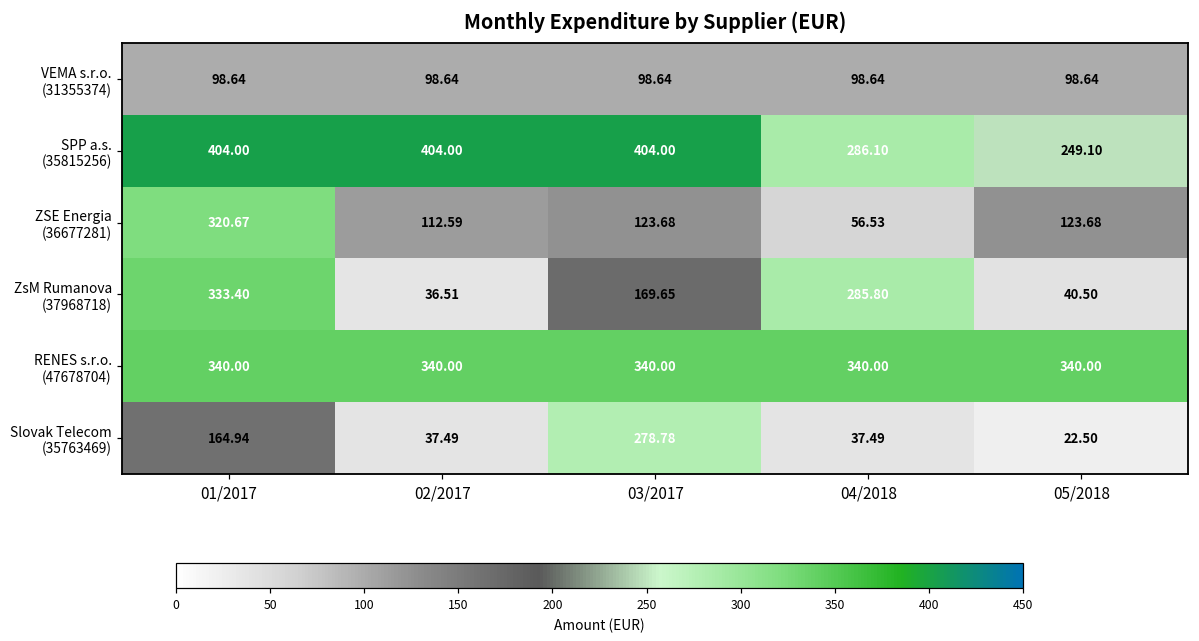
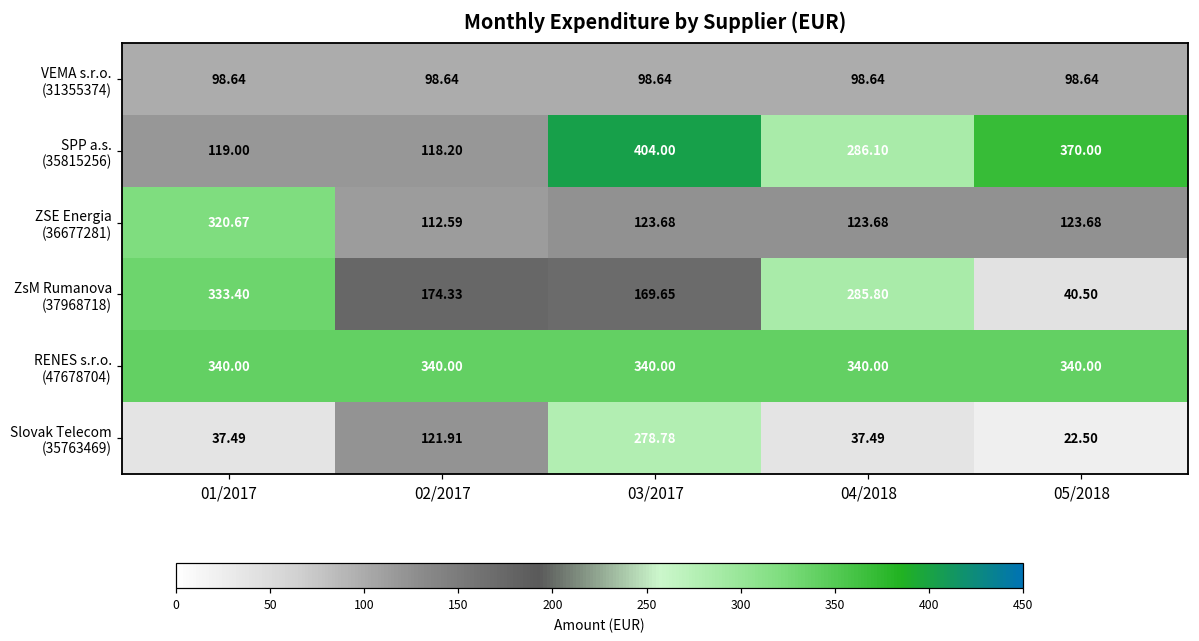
  {
    "VEMA s.r.o. (31355374)": {
      "01/2017": 98.64,
      "02/2017": 98.64,
      "03/2017": 98.64,
      "04/2018": 98.64,
      "05/2018": 98.64
    },
    "SPP a.s. (35815256)": {
-     "01/2017": 404.00,
-     "02/2017": 404.00,
+     "01/2017": 119.00,
+     "02/2017": 118.20,
      "03/2017": 404.00,
      "04/2018": 286.10,
-     "05/2018": 249.10
+     "05/2018": 370.00
    },
    "ZSE Energia (36677281)": {
      "01/2017": 320.67,
      "02/2017": 112.59,
      "03/2017": 123.68,
-     "04/2018": 56.53,
+     "04/2018": 123.68,
      "05/2018": 123.68
    },
    "ZsM Rumanova (37968718)": {
      "01/2017": 333.40,
-     "02/2017": 36.51,
+     "02/2017": 174.33,
      "03/2017": 169.65,
      "04/2018": 285.80,
      "05/2018": 40.50
    },
    "RENES s.r.o. (47678704)": {
      "01/2017": 340.00,
      "02/2017": 340.00,
      "03/2017": 340.00,
      "04/2018": 340.00,
      "05/2018": 340.00
    },
    "Slovak Telecom (35763469)": {
-     "01/2017": 164.94,
-     "02/2017": 37.49,
+     "01/2017": 37.49,
+     "02/2017": 121.91,
      "03/2017": 278.78,
      "04/2018": 37.49,
      "05/2018": 22.50
    }
  }
